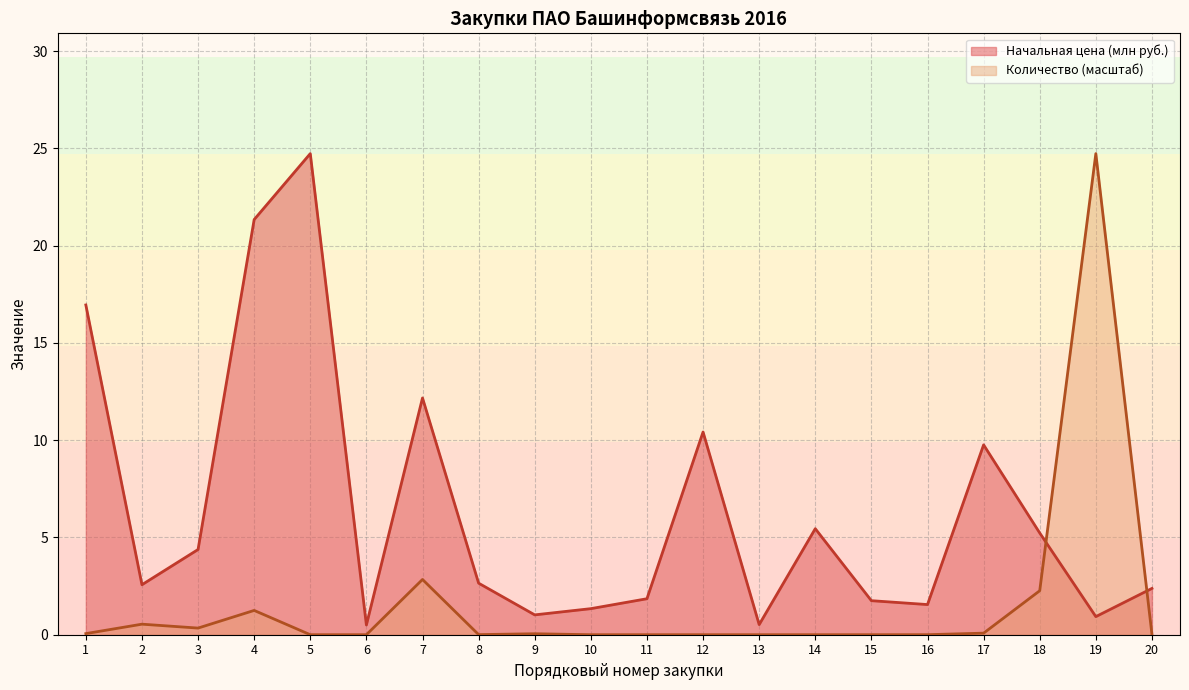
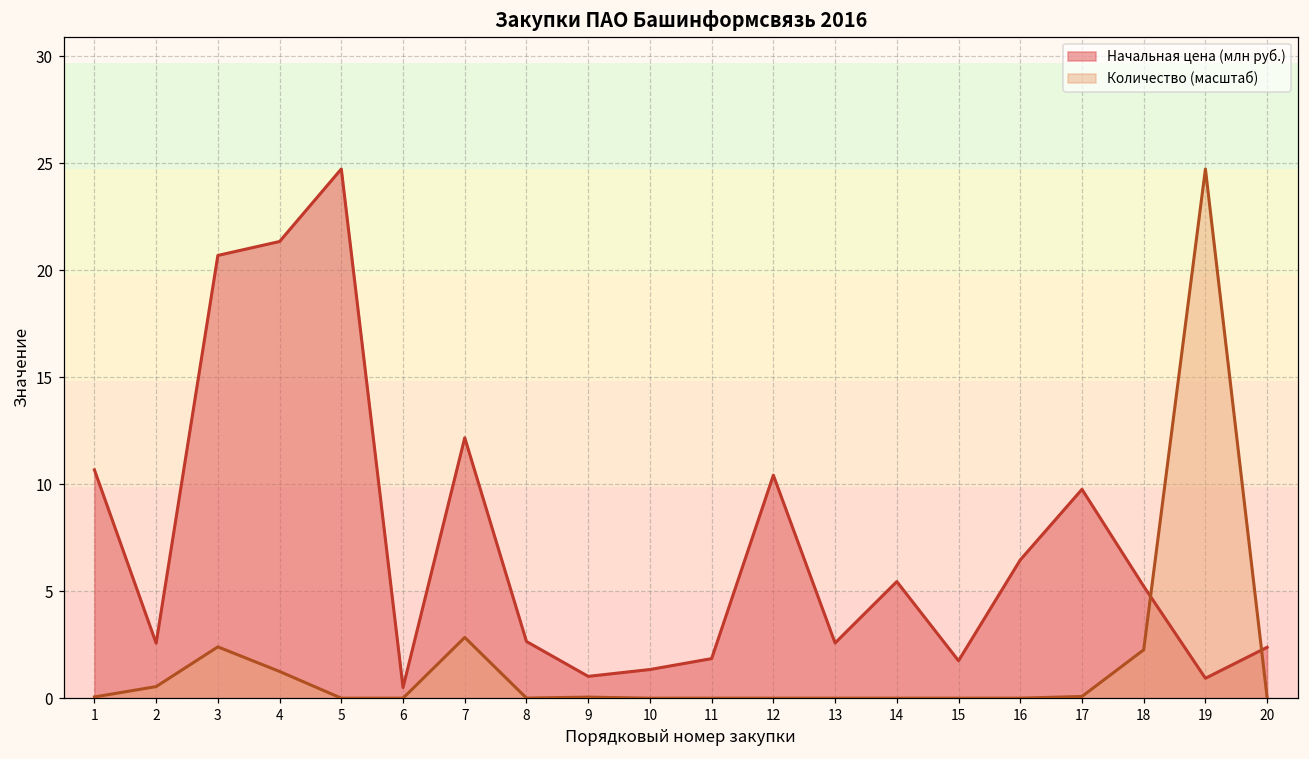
  {
    "Начальная цена (млн руб.)": {
-     "1": 17.0,
+     "1": 10.7,
      "2": 2.6,
-     "3": 4.4,
+     "3": 20.7,
      "4": 21.3,
      "5": 24.7,
      "6": 0.5,
      "7": 12.2,
      "8": 2.7,
      "9": 1.0,
      "10": 1.3,
      "11": 1.9,
      "12": 10.4,
-     "13": 0.5,
+     "13": 2.6,
      "14": 5.5,
      "15": 1.8,
-     "16": 1.6,
+     "16": 6.5,
      "17": 9.8,
      "18": 5.2,
      "19": 0.9,
      "20": 2.4
    },
    "Количество (масштаб)": {
      "1": 0.1,
      "2": 0.5,
-     "3": 0.3,
+     "3": 2.4,
      "4": 1.2,
      "5": 0.0,
      "6": 0.0,
      "7": 2.8,
      "8": 0.0,
      "9": 0.0,
      "10": 0.0,
      "11": 0.0,
      "12": 0.0,
      "13": 0.0,
      "14": 0.0,
      "15": 0.0,
      "16": 0.0,
      "17": 0.1,
      "18": 2.3,
      "19": 24.7,
      "20": 0.0
    }
  }
